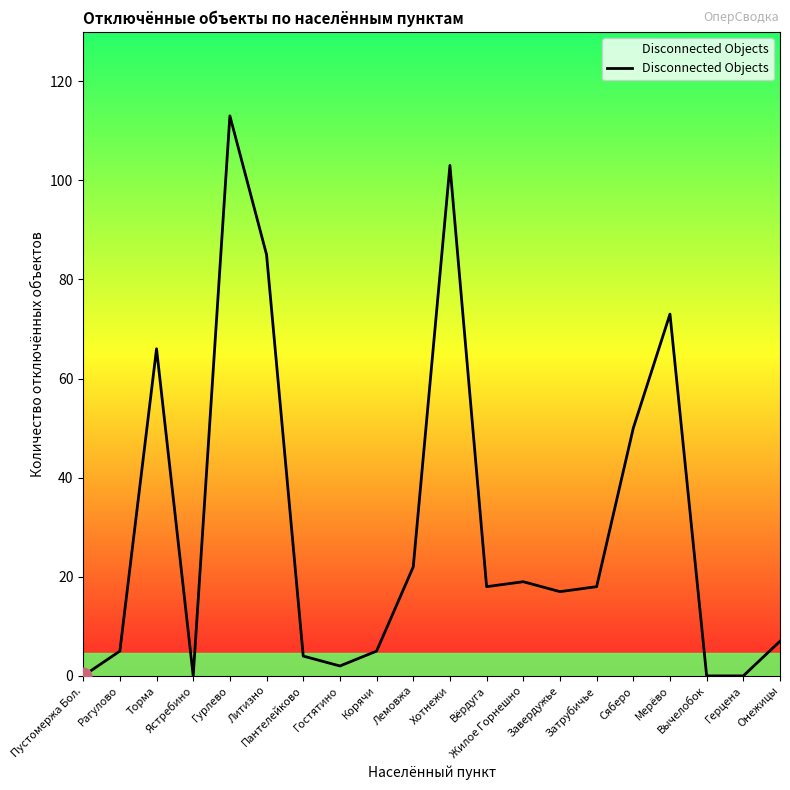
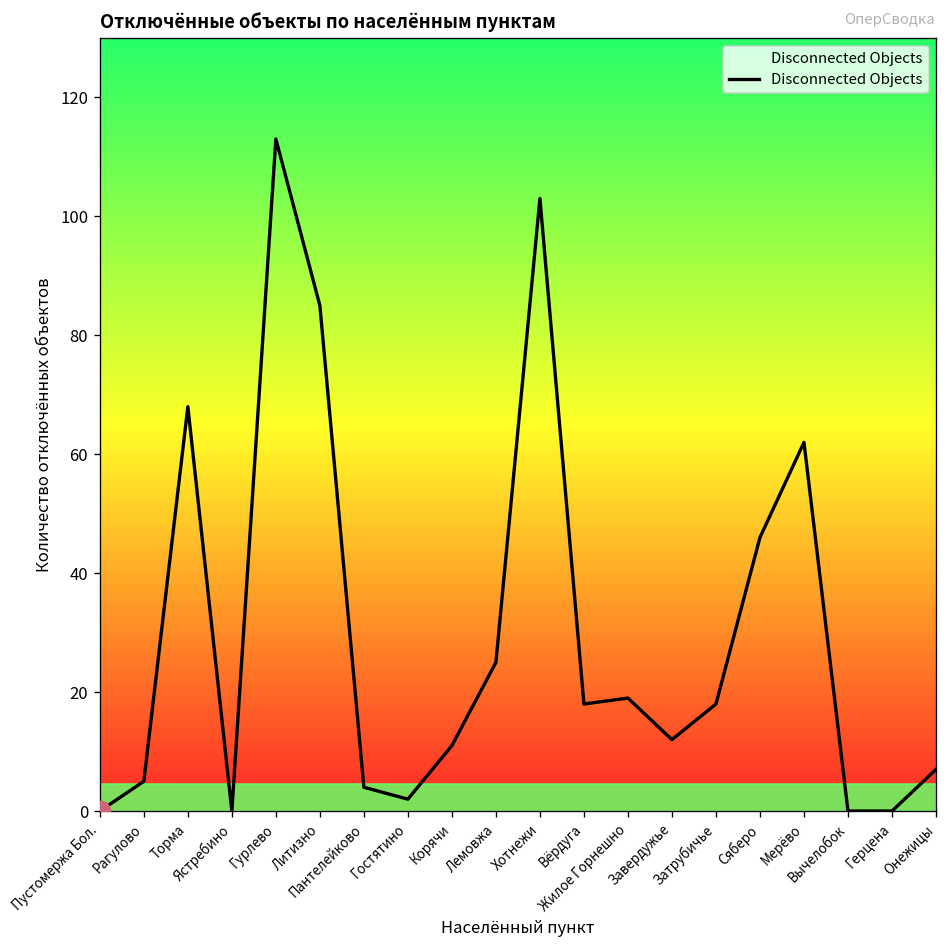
  {
    "Disconnected Objects": {
      "Рагулово": 5,
-     "Торма": 66,
+     "Торма": 68,
      "Гурлево": 113,
      "Литизно": 85,
-     "Корячи": 5,
-     "Лемовжа": 22,
+     "Корячи": 11,
+     "Лемовжа": 25,
      "Хотнежи": 103,
      "Вёрдуга": 18,
      "Жилое Горнешно": 19,
-     "Завердужье": 17,
+     "Завердужье": 12,
      "Затрубичье": 18,
-     "Сяберо": 50,
-     "Мерёво": 73,
+     "Сяберо": 46,
+     "Мерёво": 62,
      "Онежицы": 7
    }
  }
